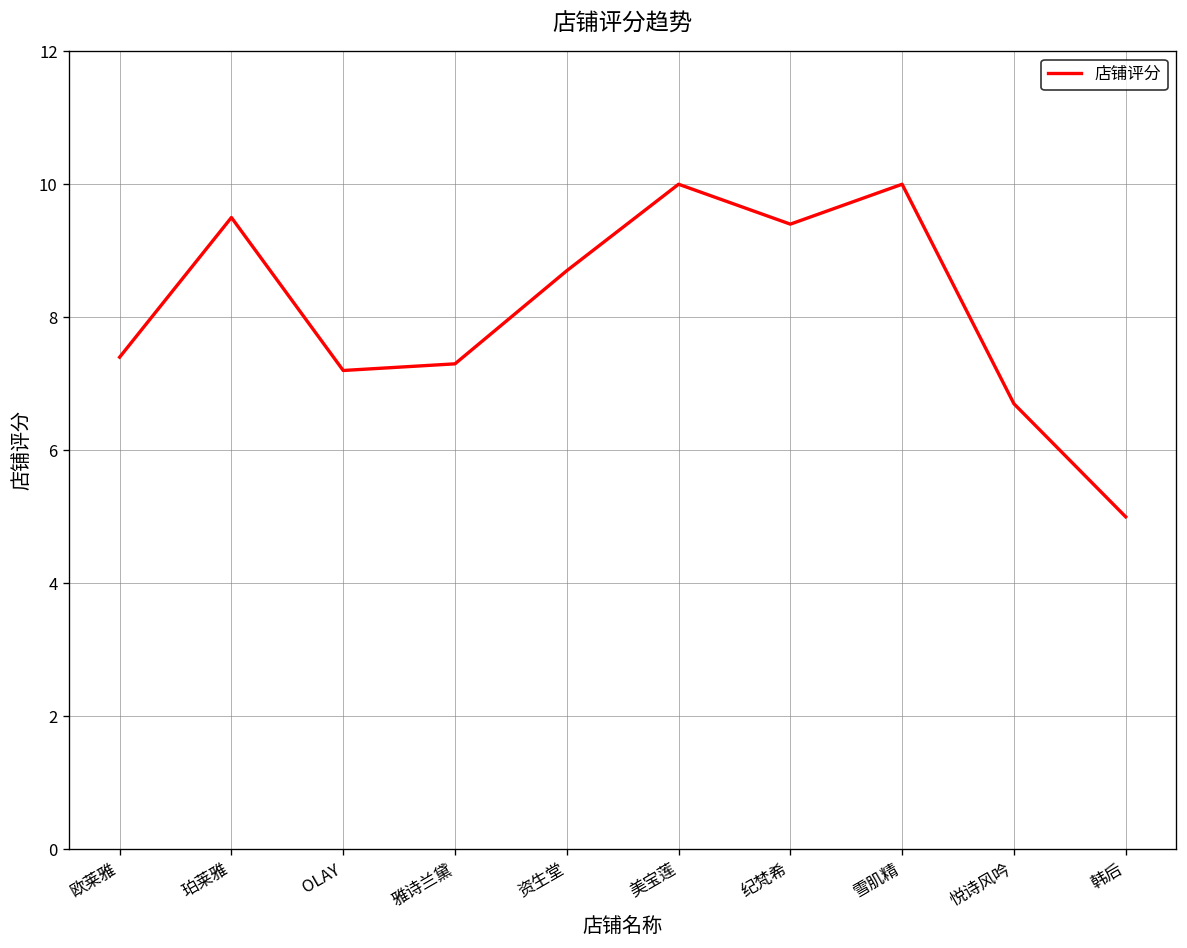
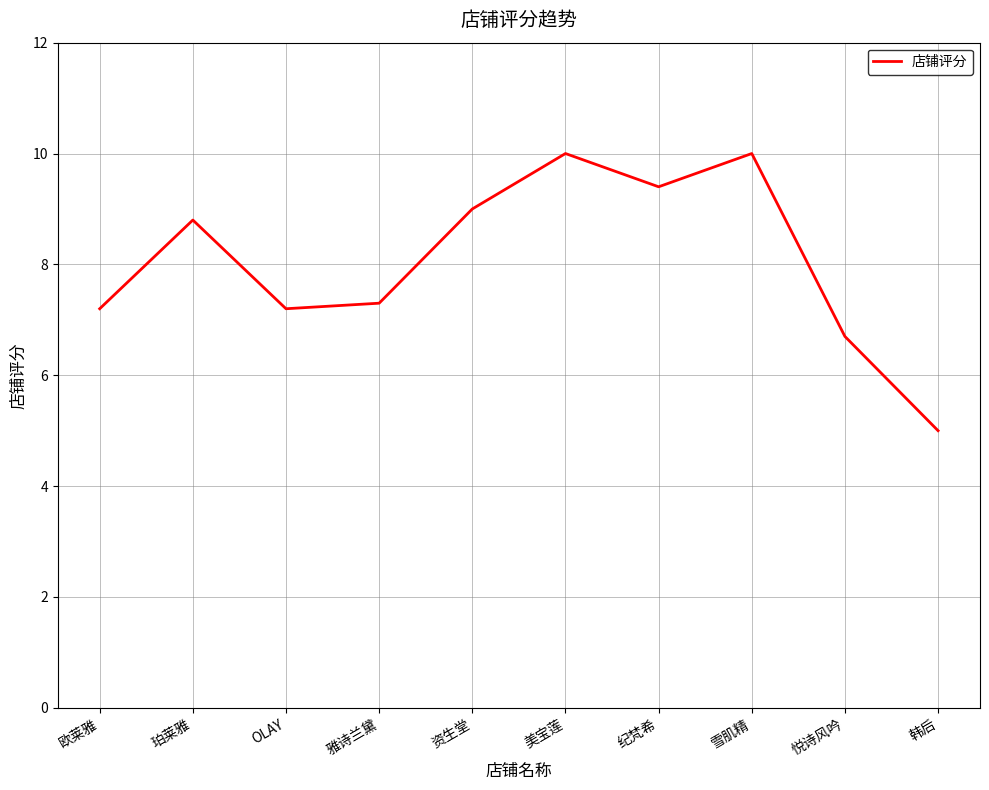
  {
-   "欧莱雅": 7.4,
-   "珀莱雅": 9.5,
+   "欧莱雅": 7.2,
+   "珀莱雅": 8.8,
    "OLAY": 7.2,
    "雅诗兰黛": 7.3,
-   "资生堂": 8.7,
+   "资生堂": 9.0,
    "美宝莲": 10.0,
    "纪梵希": 9.4,
    "雪肌精": 10.0,
    "悦诗风吟": 6.7,
    "韩后": 5.0
  }
